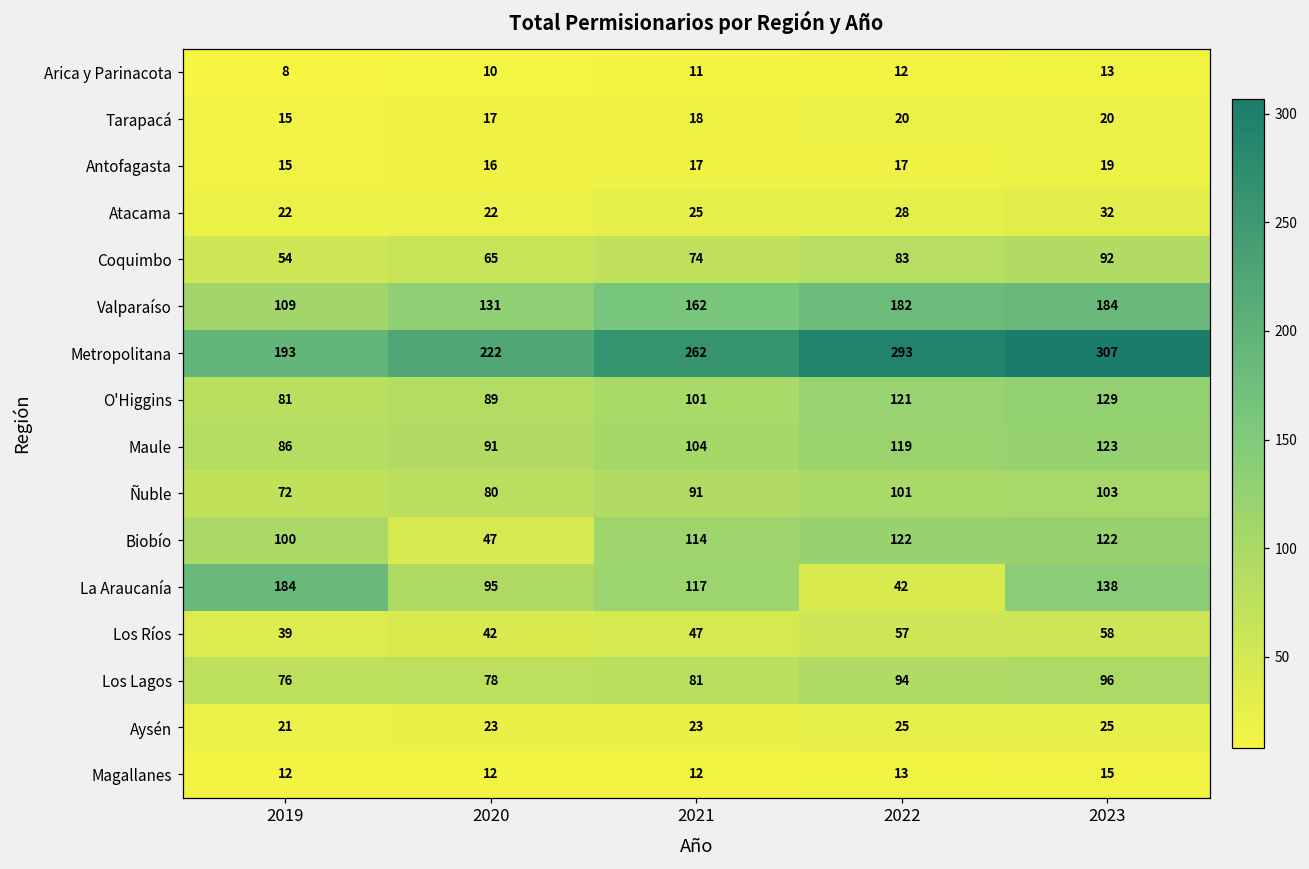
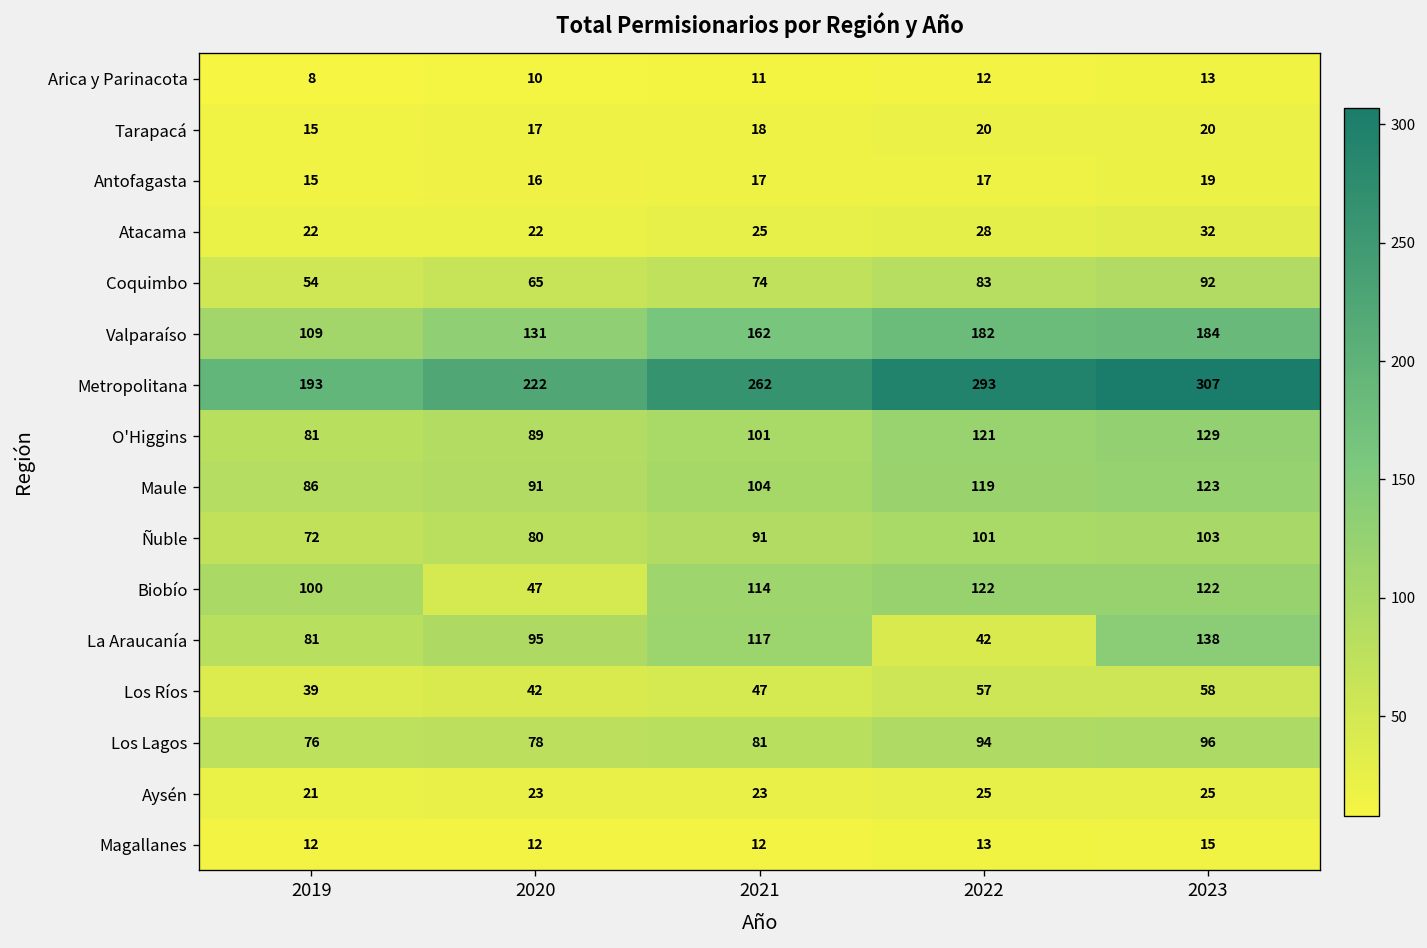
  {
    "Arica y Parinacota": {
      "2019": 8,
      "2020": 10,
      "2021": 11,
      "2022": 12,
      "2023": 13
    },
    "Tarapacá": {
      "2019": 15,
      "2020": 17,
      "2021": 18,
      "2022": 20,
      "2023": 20
    },
    "Antofagasta": {
      "2019": 15,
      "2020": 16,
      "2021": 17,
      "2022": 17,
      "2023": 19
    },
    "Atacama": {
      "2019": 22,
      "2020": 22,
      "2021": 25,
      "2022": 28,
      "2023": 32
    },
    "Coquimbo": {
      "2019": 54,
      "2020": 65,
      "2021": 74,
      "2022": 83,
      "2023": 92
    },
    "Valparaíso": {
      "2019": 109,
      "2020": 131,
      "2021": 162,
      "2022": 182,
      "2023": 184
    },
    "Metropolitana": {
      "2019": 193,
      "2020": 222,
      "2021": 262,
      "2022": 293,
      "2023": 307
    },
    "O'Higgins": {
      "2019": 81,
      "2020": 89,
      "2021": 101,
      "2022": 121,
      "2023": 129
    },
    "Maule": {
      "2019": 86,
      "2020": 91,
      "2021": 104,
      "2022": 119,
      "2023": 123
    },
    "Ñuble": {
      "2019": 72,
      "2020": 80,
      "2021": 91,
      "2022": 101,
      "2023": 103
    },
    "Biobío": {
      "2019": 100,
      "2020": 47,
      "2021": 114,
      "2022": 122,
      "2023": 122
    },
    "La Araucanía": {
-     "2019": 184,
+     "2019": 81,
      "2020": 95,
      "2021": 117,
      "2022": 42,
      "2023": 138
    },
    "Los Ríos": {
      "2019": 39,
      "2020": 42,
      "2021": 47,
      "2022": 57,
      "2023": 58
    },
    "Los Lagos": {
      "2019": 76,
      "2020": 78,
      "2021": 81,
      "2022": 94,
      "2023": 96
    },
    "Aysén": {
      "2019": 21,
      "2020": 23,
      "2021": 23,
      "2022": 25,
      "2023": 25
    },
    "Magallanes": {
      "2019": 12,
      "2020": 12,
      "2021": 12,
      "2022": 13,
      "2023": 15
    }
  }
